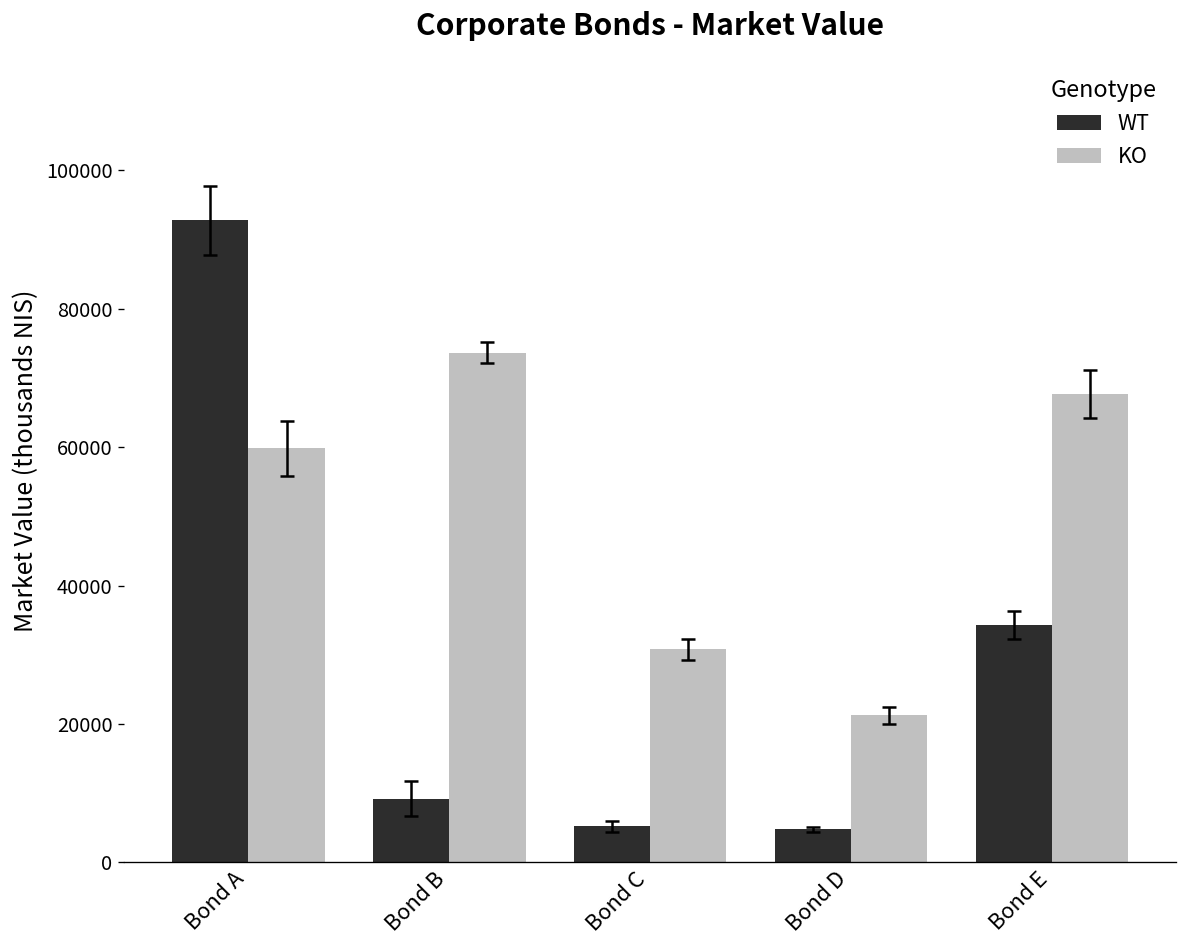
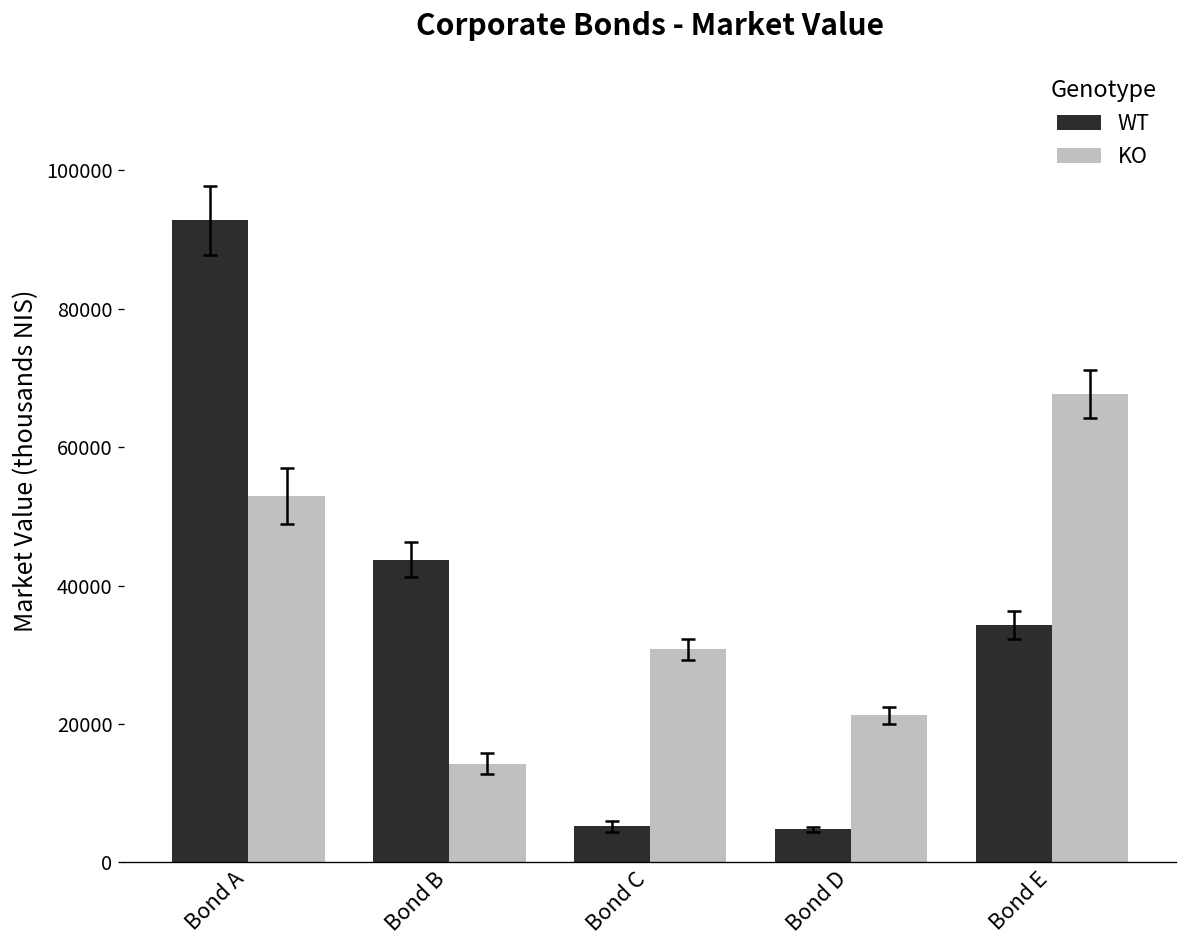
  {
    "WT": {
      "Bond A": 93000,
-     "Bond B": 9000,
+     "Bond B": 44000,
      "Bond C": 5000,
      "Bond D": 5000,
      "Bond E": 34000
    },
    "KO": {
-     "Bond A": 60000,
-     "Bond B": 74000,
+     "Bond A": 53000,
+     "Bond B": 14000,
      "Bond C": 31000,
      "Bond D": 21000,
      "Bond E": 68000
    }
  }
